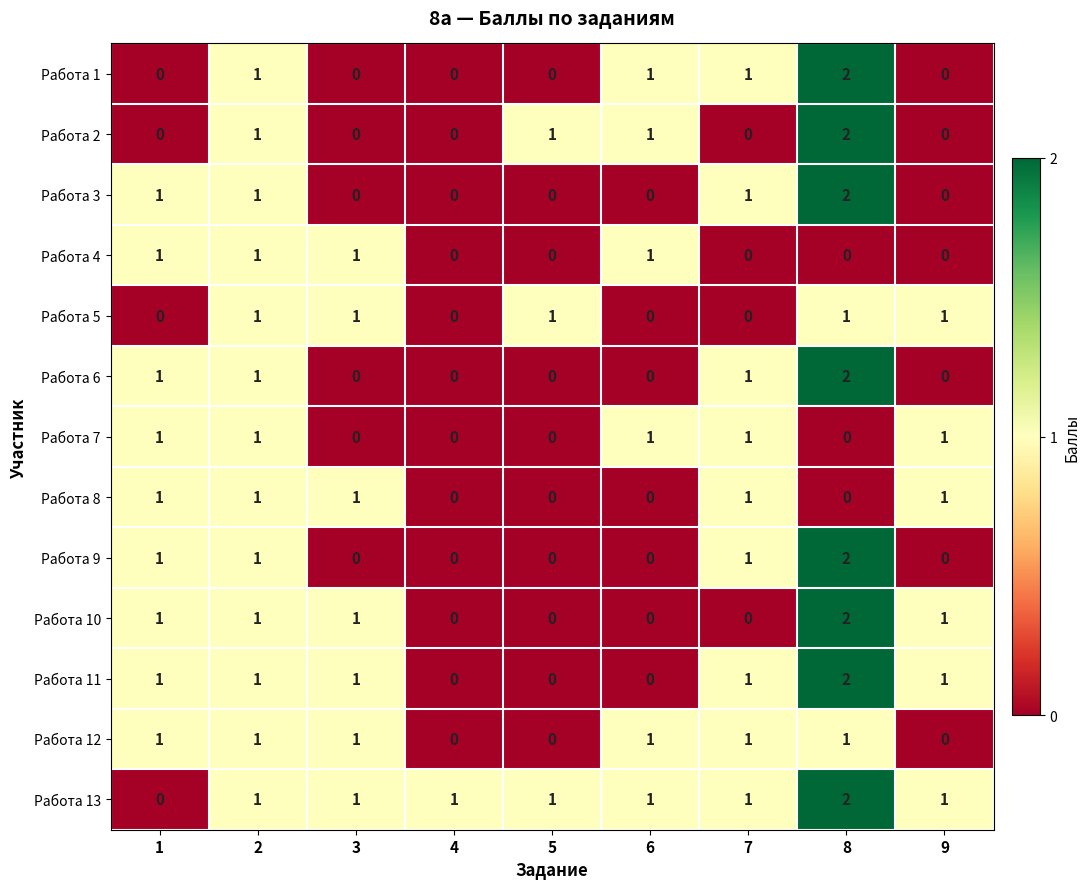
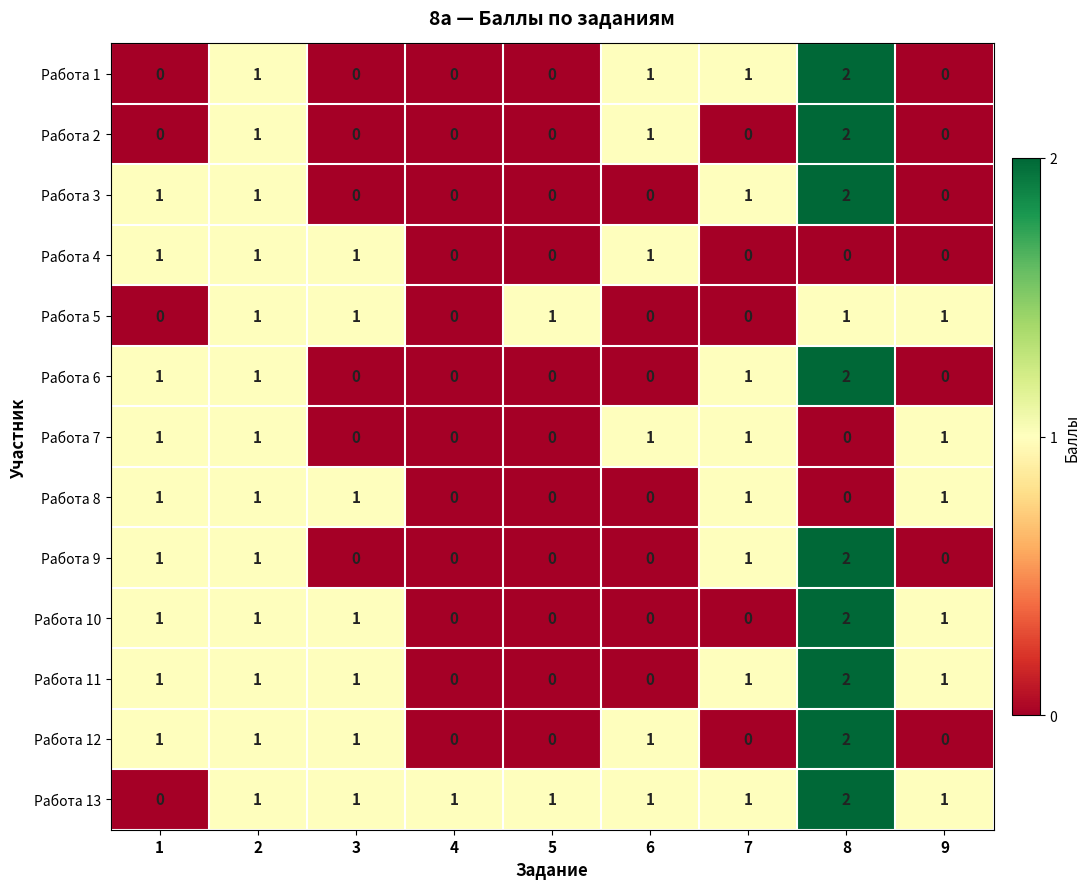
  {
    "Работа 1": {
      "1": 0,
      "2": 1,
      "3": 0,
      "4": 0,
      "5": 0,
      "6": 1,
      "7": 1,
      "8": 2,
      "9": 0
    },
    "Работа 2": {
      "1": 0,
      "2": 1,
      "3": 0,
      "4": 0,
-     "5": 1,
+     "5": 0,
      "6": 1,
      "7": 0,
      "8": 2,
      "9": 0
    },
    "Работа 3": {
      "1": 1,
      "2": 1,
      "3": 0,
      "4": 0,
      "5": 0,
      "6": 0,
      "7": 1,
      "8": 2,
      "9": 0
    },
    "Работа 4": {
      "1": 1,
      "2": 1,
      "3": 1,
      "4": 0,
      "5": 0,
      "6": 1,
      "7": 0,
      "8": 0,
      "9": 0
    },
    "Работа 5": {
      "1": 0,
      "2": 1,
      "3": 1,
      "4": 0,
      "5": 1,
      "6": 0,
      "7": 0,
      "8": 1,
      "9": 1
    },
    "Работа 6": {
      "1": 1,
      "2": 1,
      "3": 0,
      "4": 0,
      "5": 0,
      "6": 0,
      "7": 1,
      "8": 2,
      "9": 0
    },
    "Работа 7": {
      "1": 1,
      "2": 1,
      "3": 0,
      "4": 0,
      "5": 0,
      "6": 1,
      "7": 1,
      "8": 0,
      "9": 1
    },
    "Работа 8": {
      "1": 1,
      "2": 1,
      "3": 1,
      "4": 0,
      "5": 0,
      "6": 0,
      "7": 1,
      "8": 0,
      "9": 1
    },
    "Работа 9": {
      "1": 1,
      "2": 1,
      "3": 0,
      "4": 0,
      "5": 0,
      "6": 0,
      "7": 1,
      "8": 2,
      "9": 0
    },
    "Работа 10": {
      "1": 1,
      "2": 1,
      "3": 1,
      "4": 0,
      "5": 0,
      "6": 0,
      "7": 0,
      "8": 2,
      "9": 1
    },
    "Работа 11": {
      "1": 1,
      "2": 1,
      "3": 1,
      "4": 0,
      "5": 0,
      "6": 0,
      "7": 1,
      "8": 2,
      "9": 1
    },
    "Работа 12": {
      "1": 1,
      "2": 1,
      "3": 1,
      "4": 0,
      "5": 0,
      "6": 1,
-     "7": 1,
-     "8": 1,
+     "7": 0,
+     "8": 2,
      "9": 0
    },
    "Работа 13": {
      "1": 0,
      "2": 1,
      "3": 1,
      "4": 1,
      "5": 1,
      "6": 1,
      "7": 1,
      "8": 2,
      "9": 1
    }
  }
